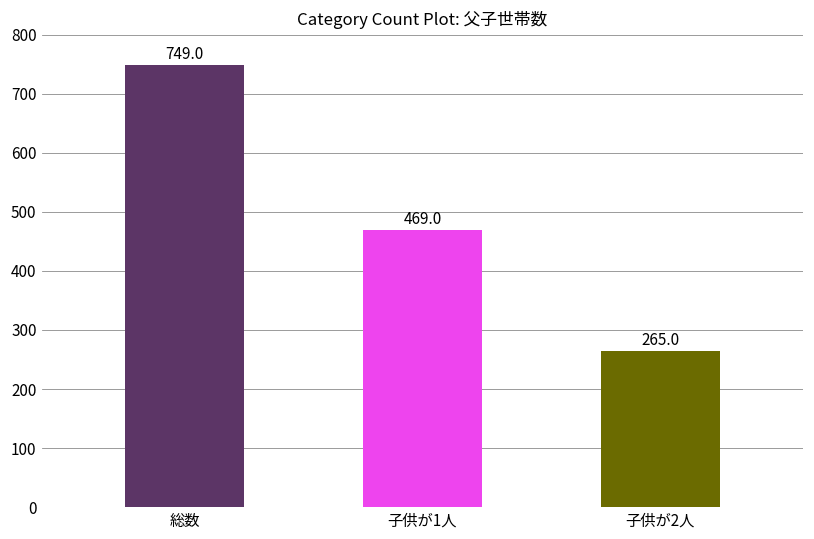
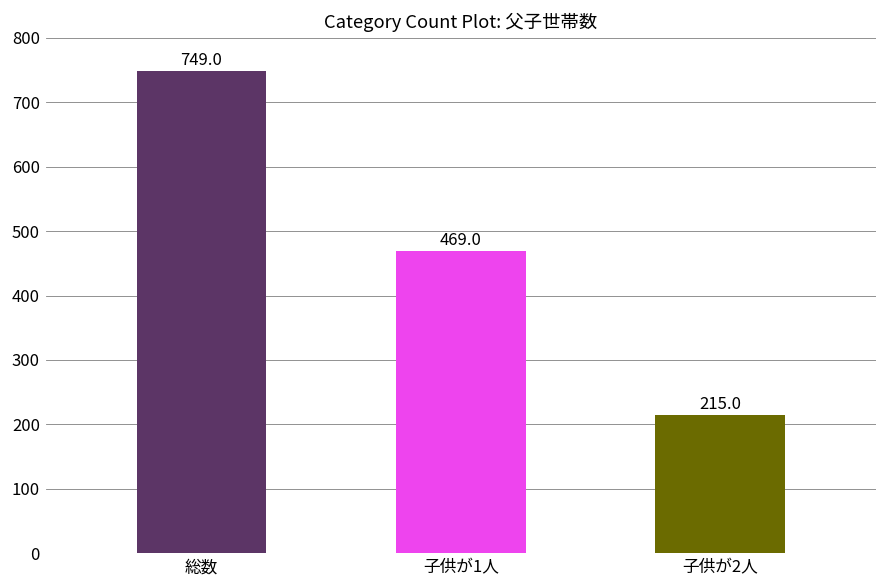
  {
    "総数": 749.0,
    "子供が1人": 469.0,
-   "子供が2人": 265.0
+   "子供が2人": 215.0
  }
